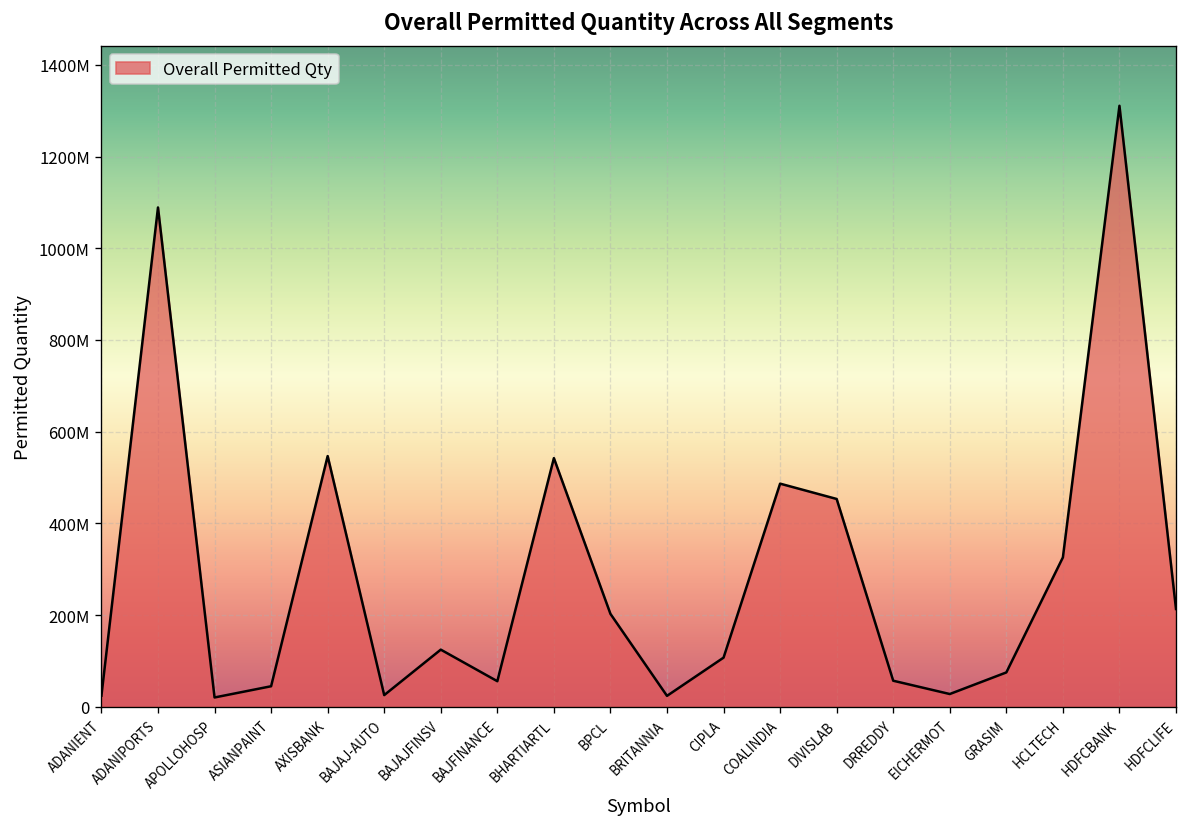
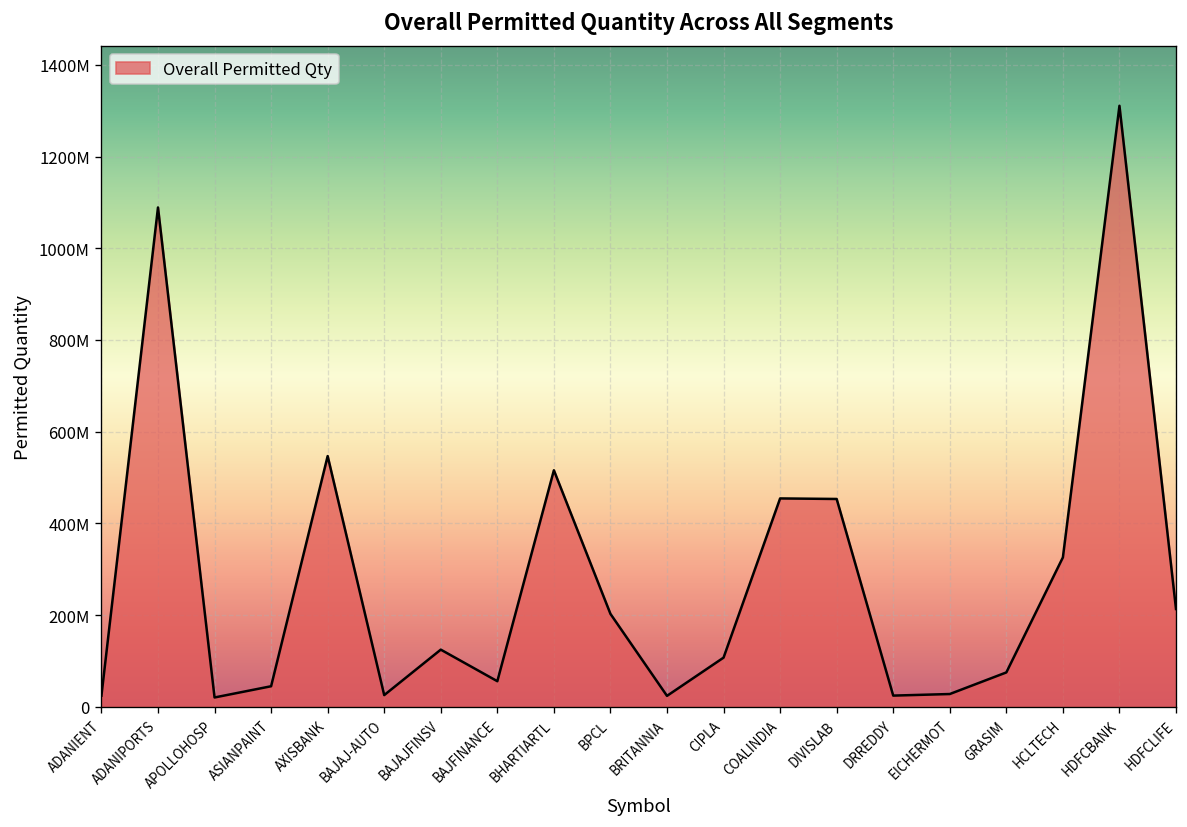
  {
    "ADANIENT": 20000000,
    "ADANIPORTS": 1090000000,
    "APOLLOHOSP": 20000000,
    "ASIANPAINT": 40000000,
    "AXISBANK": 550000000,
    "BAJAJ-AUTO": 30000000,
    "BAJAJFINSV": 120000000,
    "BAJFINANCE": 60000000,
-   "BHARTIARTL": 540000000,
+   "BHARTIARTL": 520000000,
    "BPCL": 200000000,
    "BRITANNIA": 20000000,
    "CIPLA": 110000000,
-   "COALINDIA": 490000000,
+   "COALINDIA": 450000000,
    "DIVISLAB": 450000000,
-   "DRREDDY": 60000000,
+   "DRREDDY": 20000000,
    "EICHERMOT": 30000000,
    "GRASIM": 70000000,
    "HCLTECH": 330000000,
    "HDFCBANK": 1310000000,
    "HDFCLIFE": 210000000
  }
